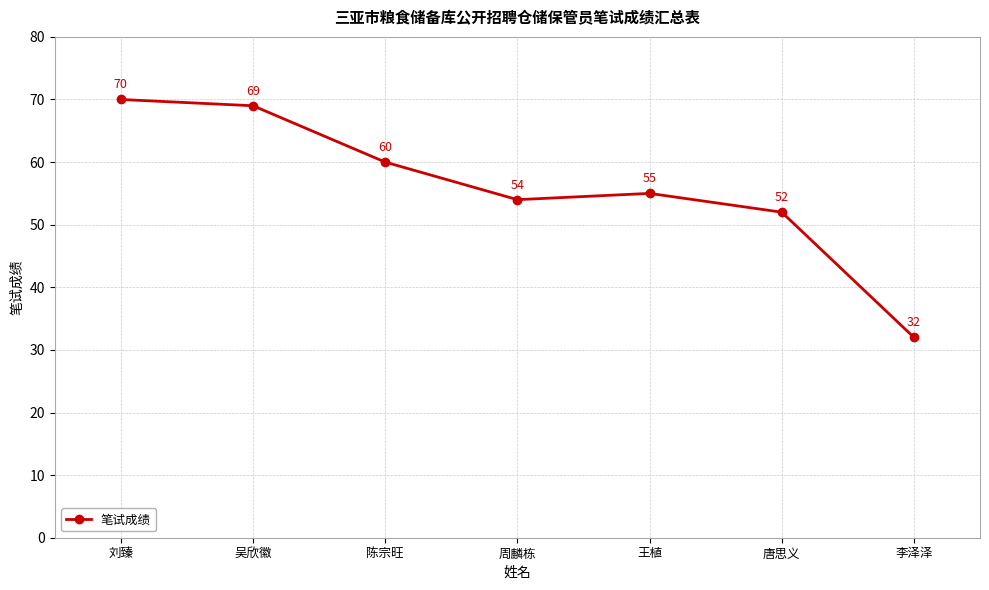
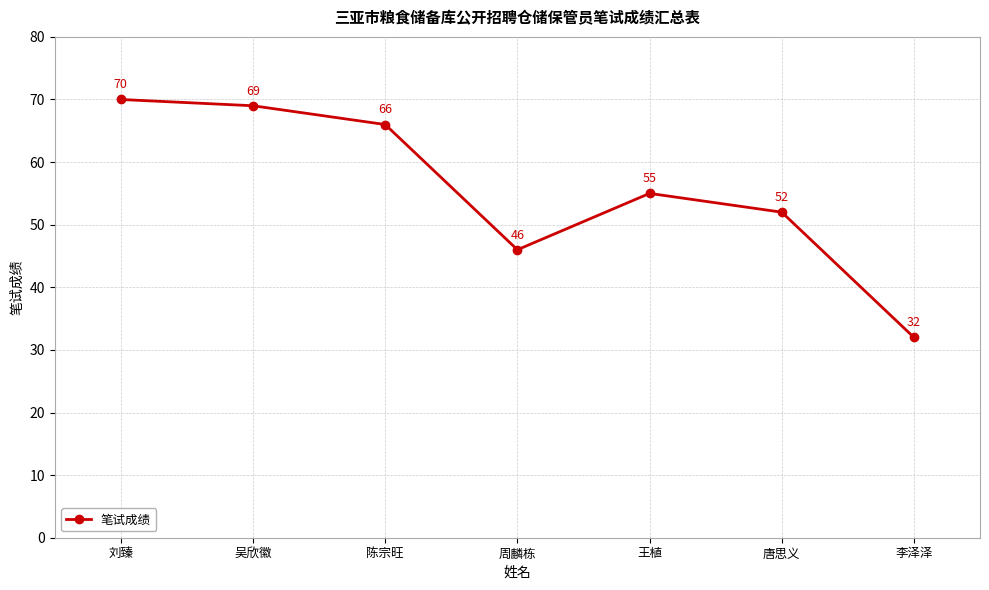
  {
    "刘臻": 70,
    "吴欣徽": 69,
-   "陈宗旺": 60,
-   "周麟栋": 54,
+   "陈宗旺": 66,
+   "周麟栋": 46,
    "王植": 55,
    "唐思义": 52,
    "李泽泽": 32
  }
